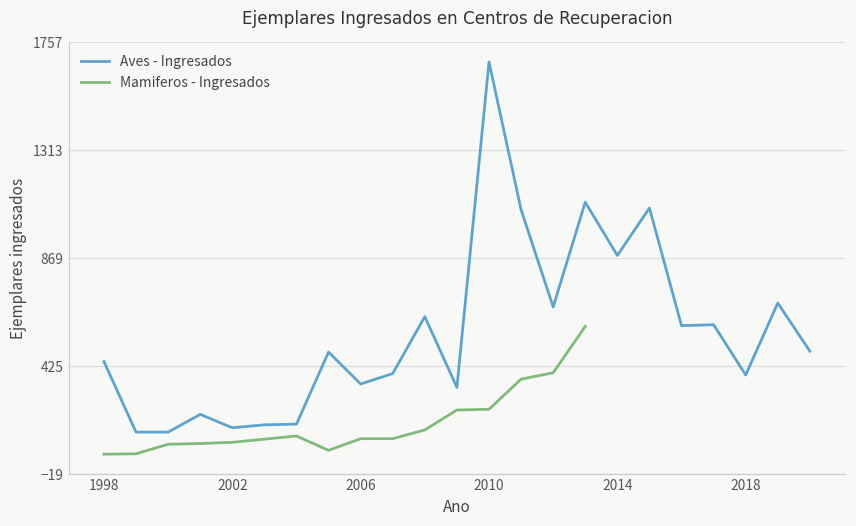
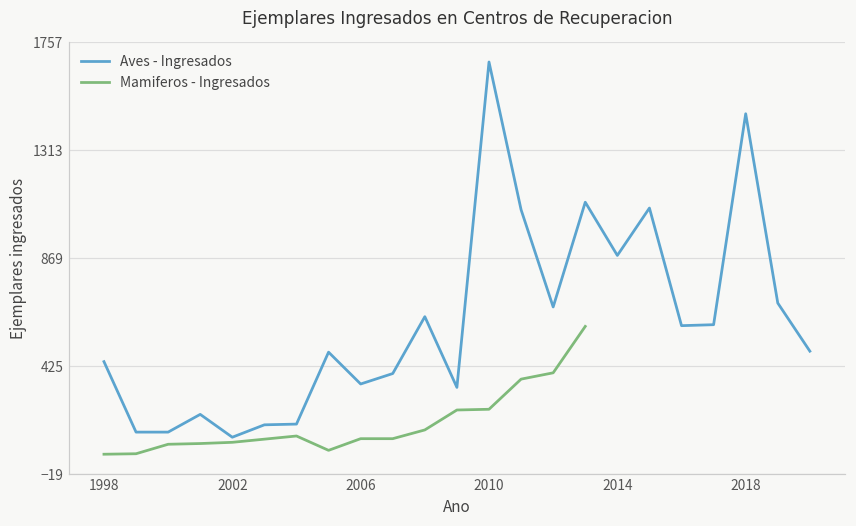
  {
    "Aves - Ingresados": {
      "1998": 440,
-     "2002": 170,
+     "2002": 130,
      "2006": 350,
      "2010": 1680,
      "2014": 880,
-     "2018": 390
+     "2018": 1460
    },
    "Mamiferos - Ingresados": {
      "1998": 60,
      "2002": 110,
      "2006": 130,
      "2010": 250
    }
  }
